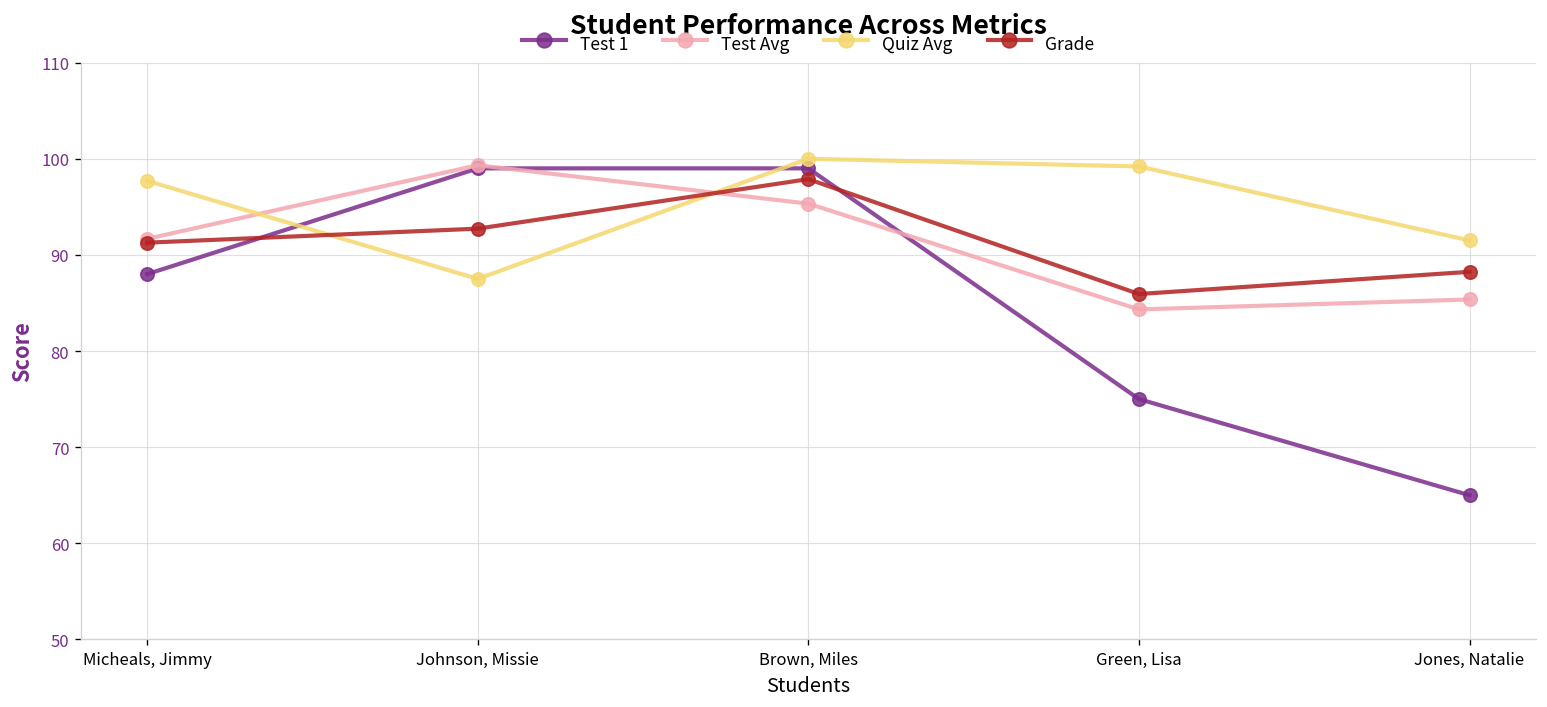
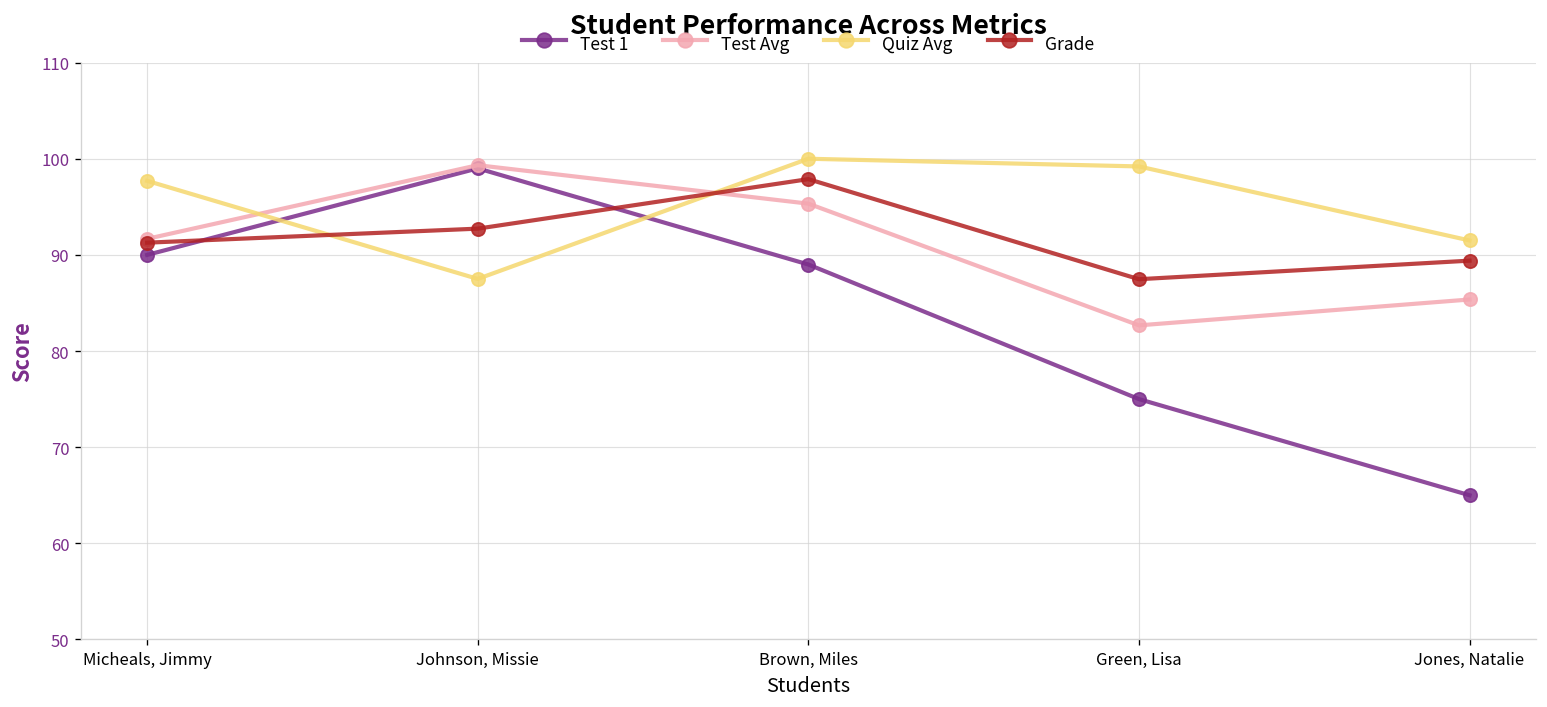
  {
    "Test 1": {
-     "Micheals, Jimmy": 88,
+     "Micheals, Jimmy": 90,
      "Johnson, Missie": 99,
-     "Brown, Miles": 99,
+     "Brown, Miles": 89,
      "Green, Lisa": 75,
      "Jones, Natalie": 65
    },
    "Test Avg": {
      "Micheals, Jimmy": 92,
      "Johnson, Missie": 99,
      "Brown, Miles": 95,
-     "Green, Lisa": 84,
+     "Green, Lisa": 83,
      "Jones, Natalie": 85
    },
    "Quiz Avg": {
      "Micheals, Jimmy": 98,
      "Johnson, Missie": 88,
      "Brown, Miles": 100,
      "Green, Lisa": 99,
      "Jones, Natalie": 92
    },
    "Grade": {
      "Micheals, Jimmy": 91,
      "Johnson, Missie": 93,
      "Brown, Miles": 98,
-     "Green, Lisa": 86,
-     "Jones, Natalie": 88
+     "Green, Lisa": 87,
+     "Jones, Natalie": 89
    }
  }
